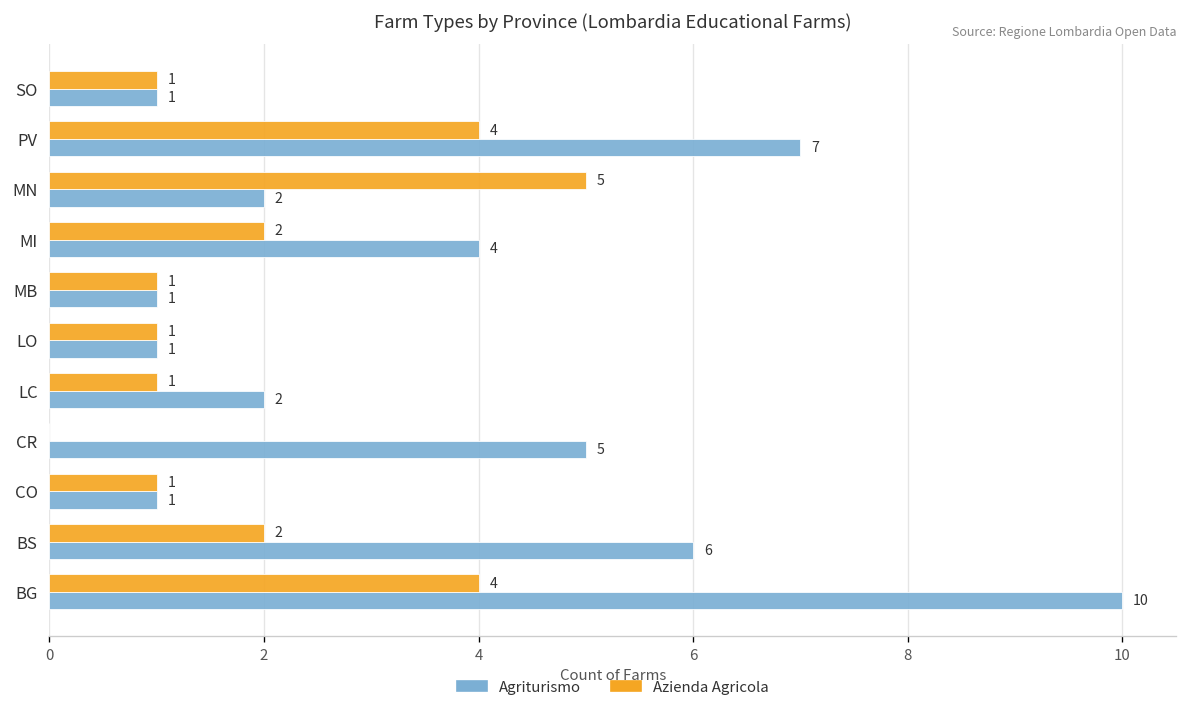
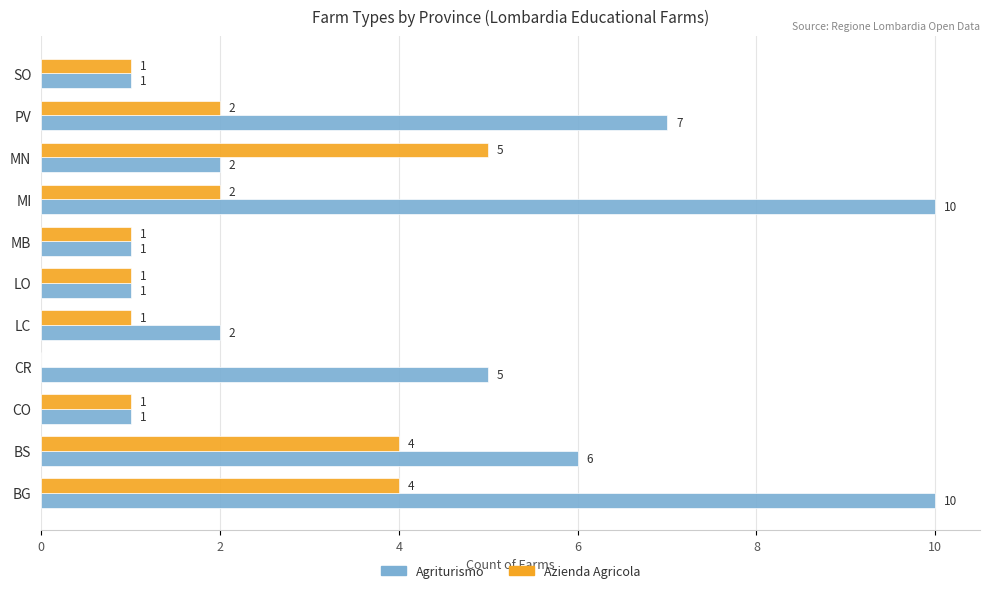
  {
    "Agriturismo": {
      "SO": 1,
      "PV": 7,
      "MN": 2,
-     "MI": 4,
+     "MI": 10,
      "MB": 1,
      "LO": 1,
      "LC": 2,
      "CR": 5,
      "CO": 1,
      "BS": 6,
      "BG": 10
    },
    "Azienda Agricola": {
      "SO": 1,
-     "PV": 4,
+     "PV": 2,
      "MN": 5,
      "MI": 2,
      "MB": 1,
      "LO": 1,
      "LC": 1,
      "CO": 1,
-     "BS": 2,
+     "BS": 4,
      "BG": 4
    }
  }
